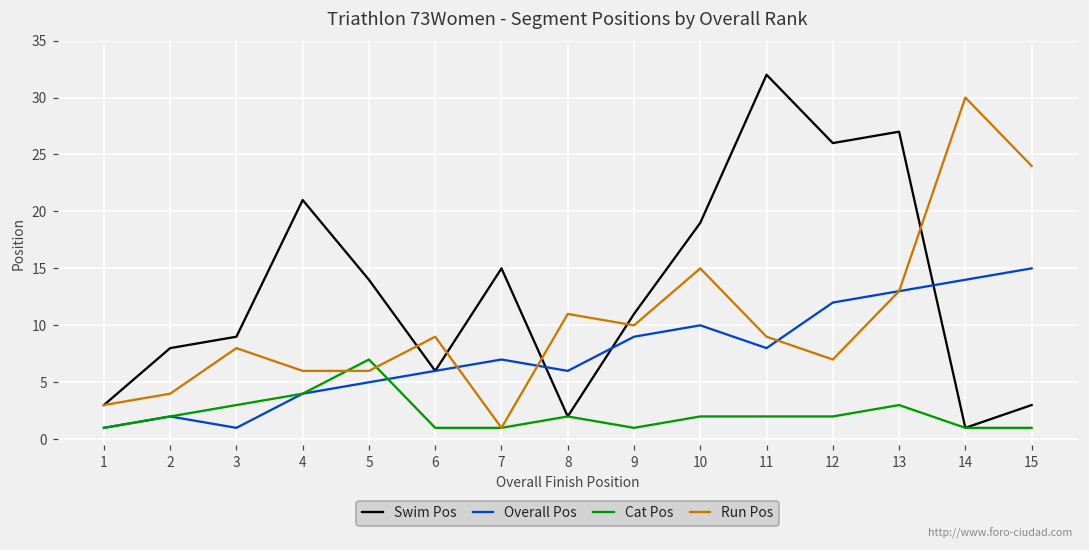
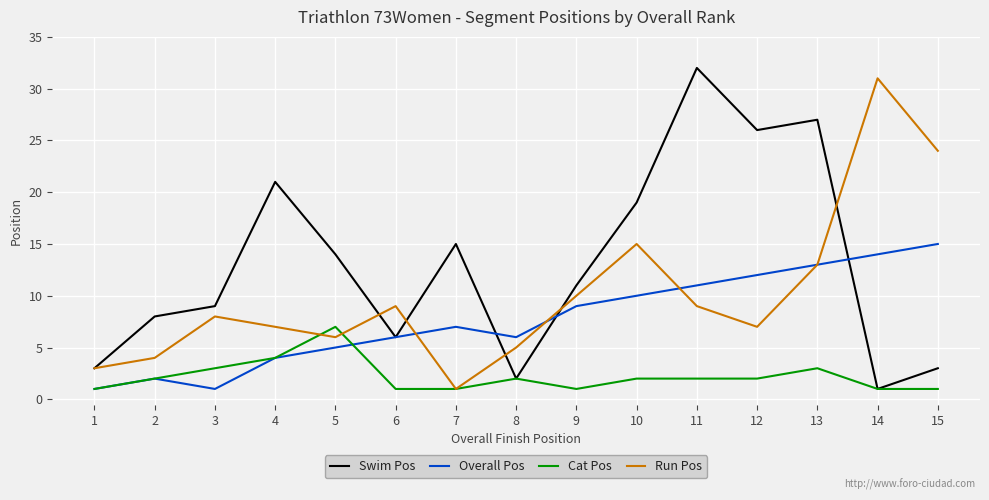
  {
    "Swim Pos": {
      "2": 8,
      "3": 9,
      "4": 21,
      "5": 14,
      "7": 15,
      "9": 11,
      "10": 19,
      "11": 32,
      "12": 26,
      "13": 27,
      "15": 3
    },
    "Overall Pos": {
      "3": 1,
      "5": 5,
      "7": 7,
      "8": 6,
      "9": 9,
      "10": 10,
-     "11": 8,
+     "11": 11,
      "12": 12,
      "14": 14,
      "15": 15
    },
    "Cat Pos": {
      "3": 3,
      "5": 7,
      "6": 1,
      "9": 1,
      "10": 2,
      "11": 2,
      "12": 2,
      "13": 3,
      "15": 1
    },
    "Run Pos": {
      "2": 4,
      "3": 8,
-     "4": 6,
+     "4": 7,
      "5": 6,
      "6": 9,
-     "8": 11,
+     "8": 5,
      "9": 10,
      "10": 15,
      "11": 9,
      "12": 7,
-     "14": 30,
+     "14": 31,
      "15": 24
    }
  }
